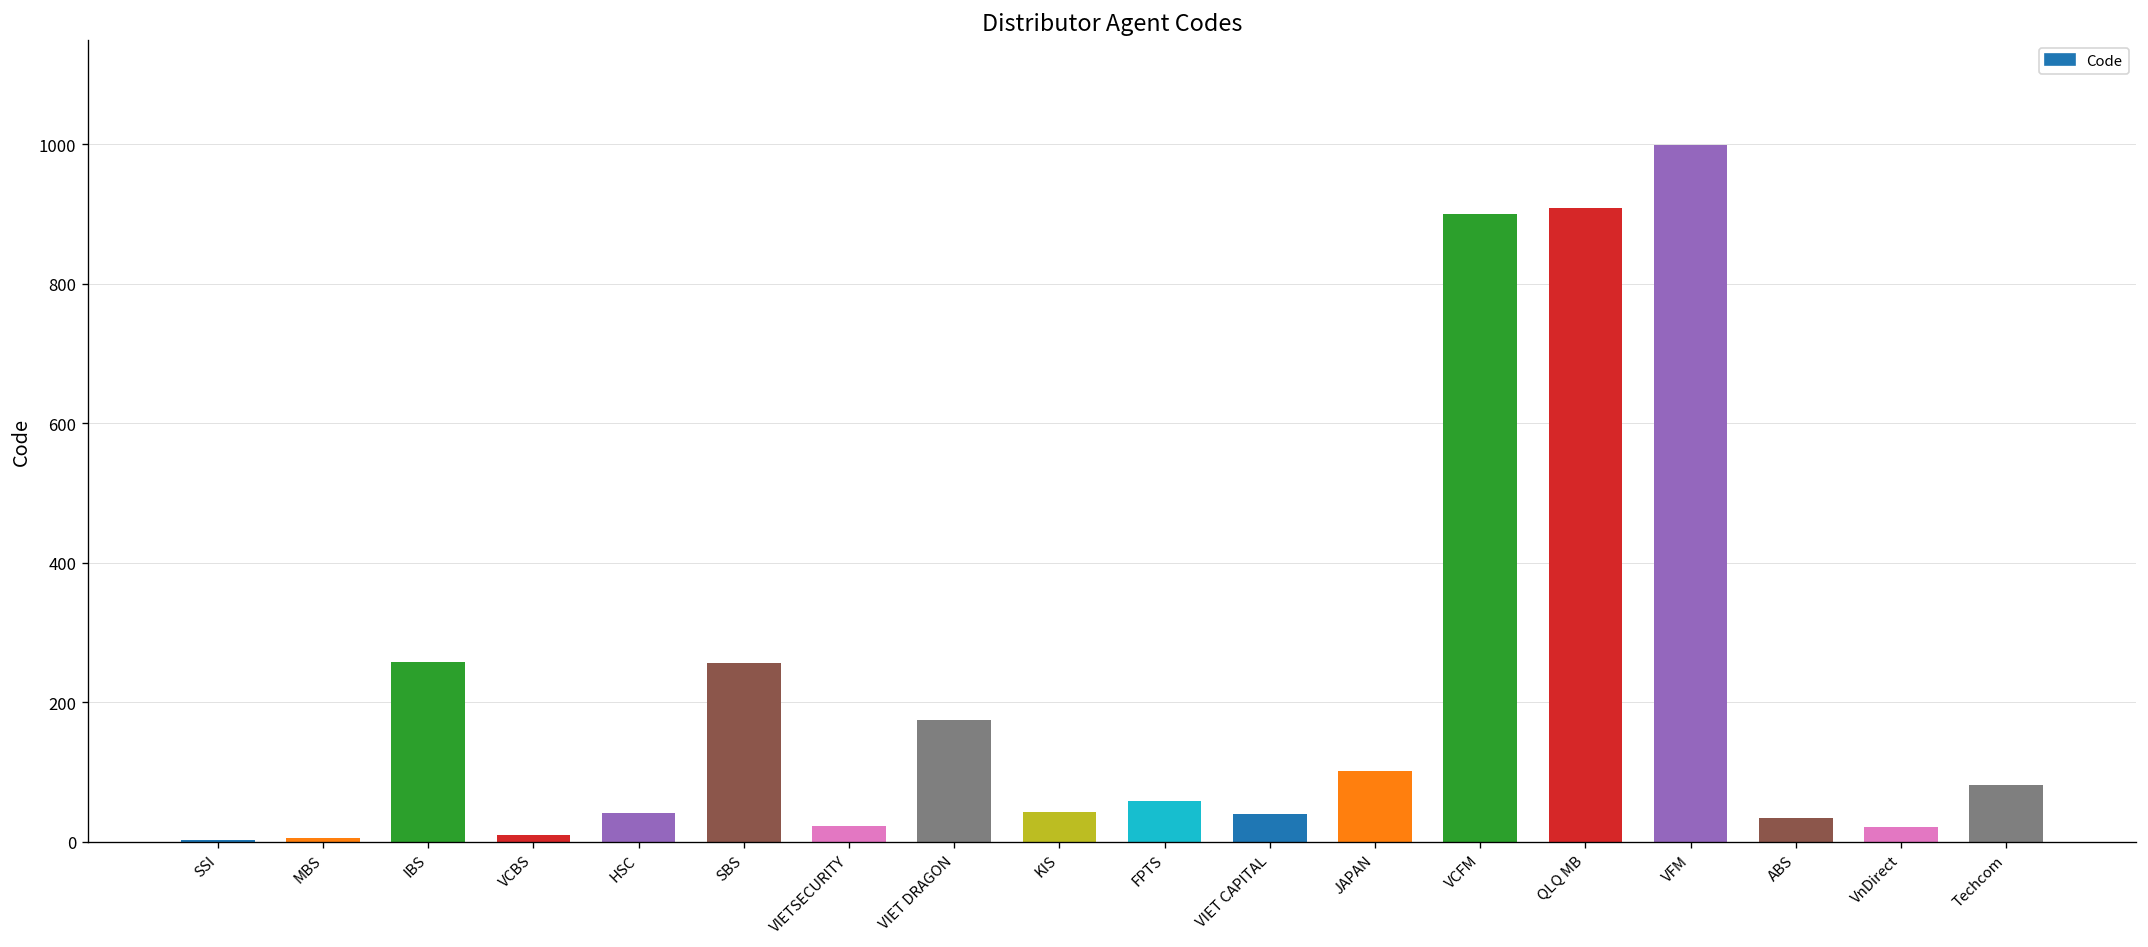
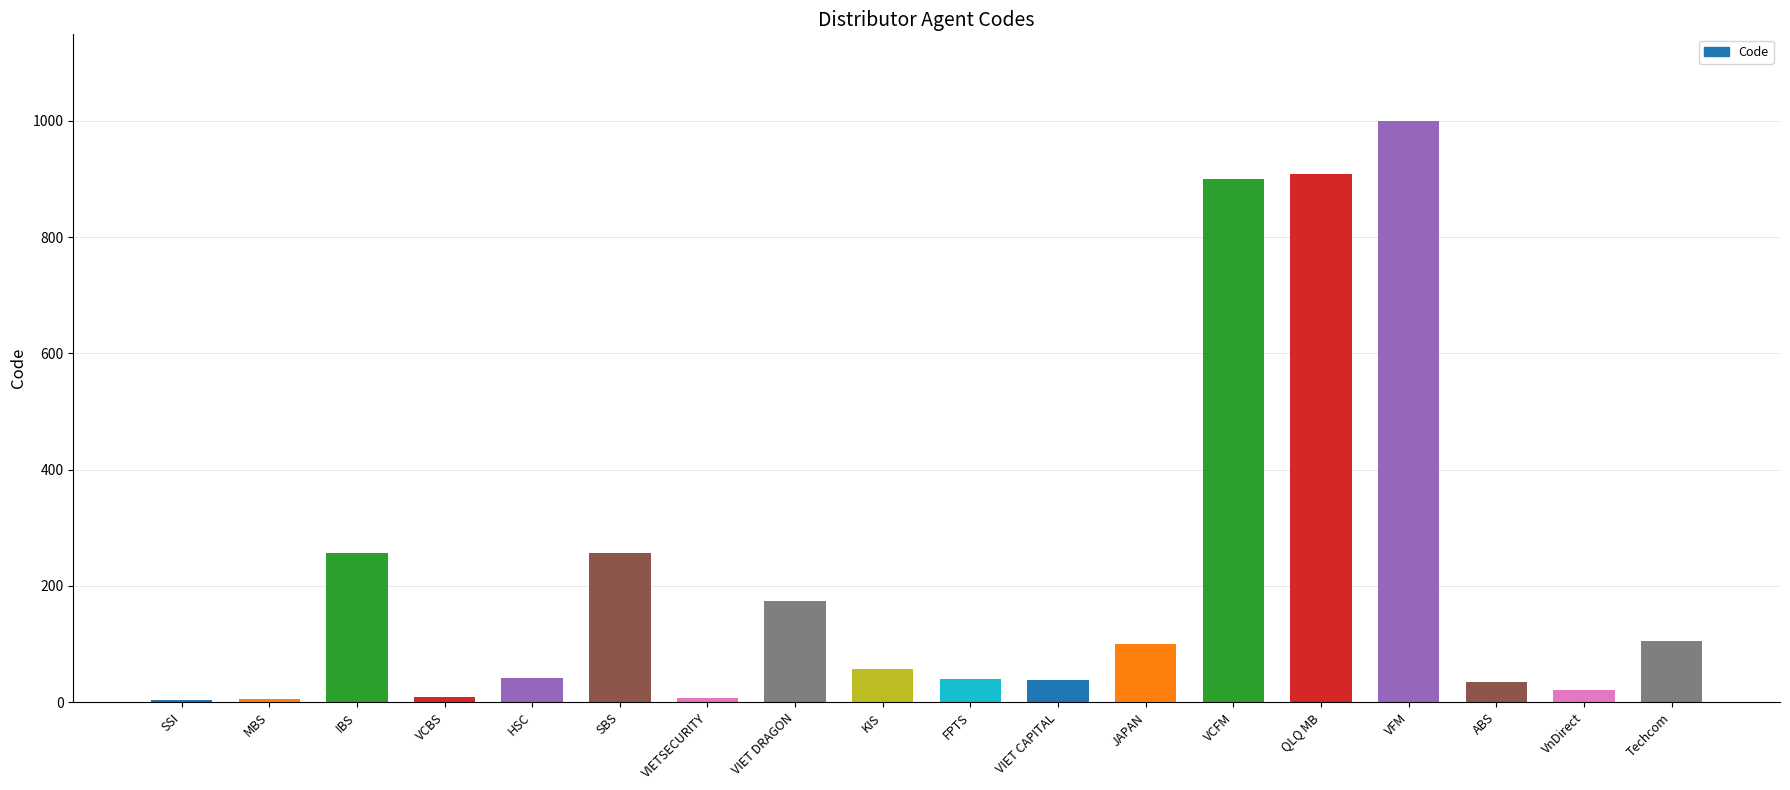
  {
    "MBS": 10,
    "IBS": 260,
    "VCBS": 10,
    "HSC": 40,
    "SBS": 260,
-   "VIETSECURITY": 20,
+   "VIETSECURITY": 10,
    "VIET DRAGON": 170,
-   "KIS": 40,
-   "FPTS": 60,
+   "KIS": 60,
+   "FPTS": 40,
    "VIET CAPITAL": 40,
    "JAPAN": 100,
    "VCFM": 900,
    "QLQ MB": 910,
    "VFM": 1000,
    "ABS": 30,
    "VnDirect": 20,
-   "Techcom": 80
+   "Techcom": 110
  }
